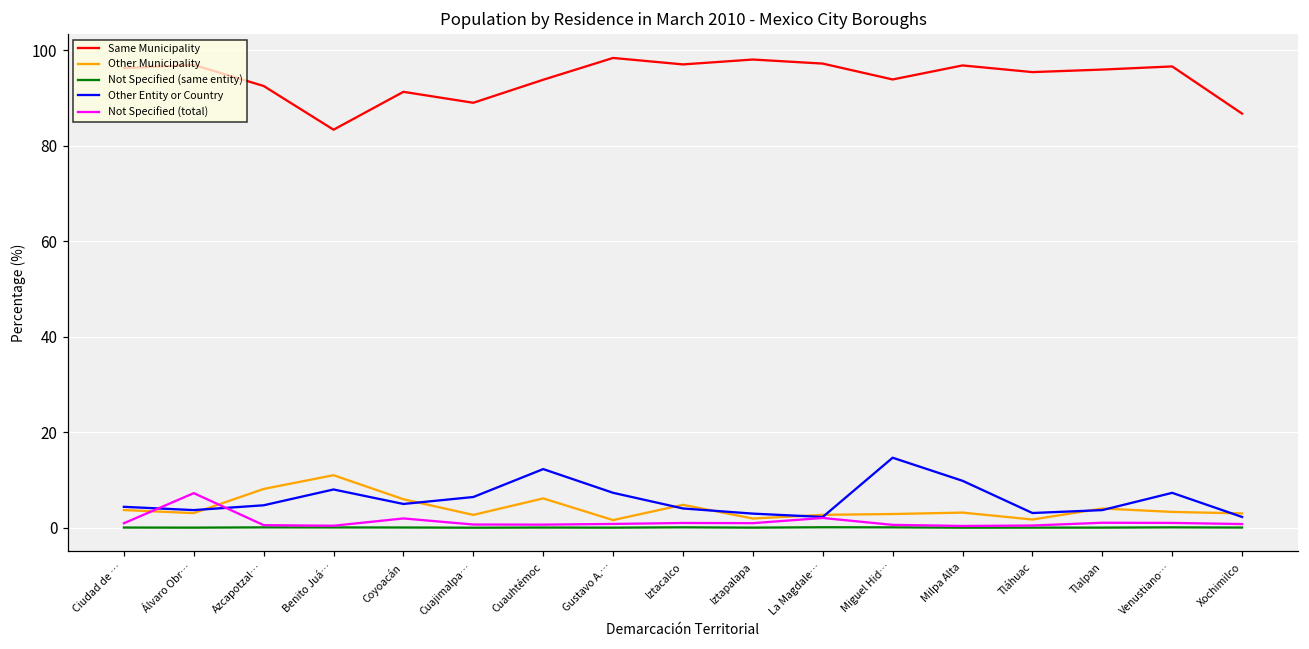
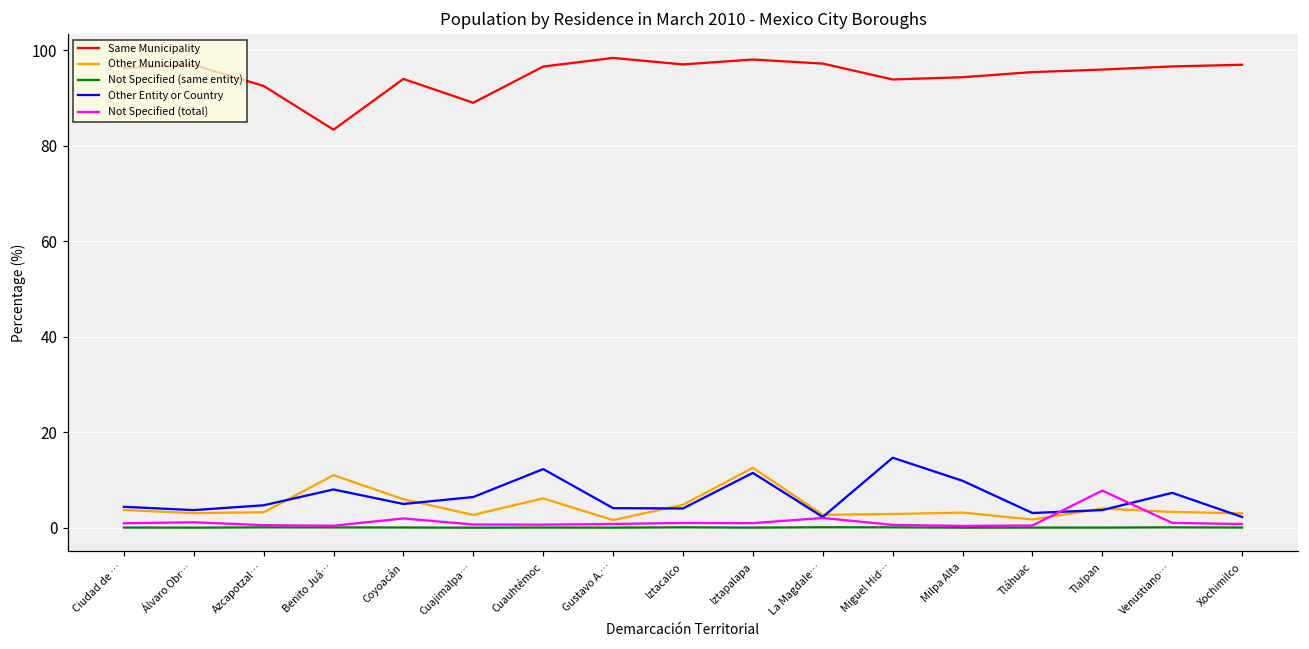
  {
    "Same Municipality": {
      "Azcapotzal…": 93,
      "Benito Juá…": 83,
-     "Coyoacán": 91,
+     "Coyoacán": 94,
      "Cuajimalpa…": 89,
-     "Cuauhtémoc": 94,
+     "Cuauhtémoc": 97,
      "Gustavo A.…": 98,
      "Iztacalco": 97,
      "Iztapalapa": 98,
      "La Magdale…": 97,
      "Miguel Hid…": 94,
-     "Milpa Alta": 97,
+     "Milpa Alta": 94,
      "Tláhuac": 95,
      "Tlalpan": 96,
      "Venustiano…": 97,
-     "Xochimilco": 87
+     "Xochimilco": 97
    },
    "Other Municipality": {
      "Ciudad de …": 4,
      "Álvaro Obr…": 3,
-     "Azcapotzal…": 8,
+     "Azcapotzal…": 3,
      "Benito Juá…": 11,
      "Coyoacán": 6,
      "Cuajimalpa…": 3,
      "Cuauhtémoc": 6,
      "Gustavo A.…": 2,
      "Iztacalco": 5,
-     "Iztapalapa": 2,
+     "Iztapalapa": 13,
      "Miguel Hid…": 3,
      "Milpa Alta": 3,
      "Tláhuac": 2,
      "Venustiano…": 3,
      "Xochimilco": 3
    },
    "Not Specified (same entity)": {
      "Ciudad de …": 0,
      "Álvaro Obr…": 0,
      "Coyoacán": 0,
      "Cuajimalpa…": 0,
      "Cuauhtémoc": 0,
      "Gustavo A.…": 0,
      "Iztacalco": 0,
      "Iztapalapa": 0,
      "La Magdale…": 0,
      "Tlalpan": 0,
      "Venustiano…": 0,
      "Xochimilco": 0
    },
    "Other Entity or Country": {
      "Ciudad de …": 4,
      "Álvaro Obr…": 4,
      "Azcapotzal…": 5,
      "Benito Juá…": 8,
      "Coyoacán": 5,
      "Cuajimalpa…": 6,
      "Cuauhtémoc": 12,
-     "Gustavo A.…": 7,
+     "Gustavo A.…": 4,
      "Iztacalco": 4,
-     "Iztapalapa": 3,
+     "Iztapalapa": 11,
      "Miguel Hid…": 15,
      "Milpa Alta": 10,
      "Tláhuac": 3,
      "Venustiano…": 7,
      "Xochimilco": 2
    },
    "Not Specified (total)": {
      "Ciudad de …": 1,
-     "Álvaro Obr…": 7,
+     "Álvaro Obr…": 1,
      "Coyoacán": 2,
      "Cuajimalpa…": 1,
      "Cuauhtémoc": 1,
      "Gustavo A.…": 1,
      "Iztacalco": 1,
      "Iztapalapa": 1,
-     "Tlalpan": 1,
+     "Tlalpan": 8,
      "Venustiano…": 1,
      "Xochimilco": 1
    }
  }
